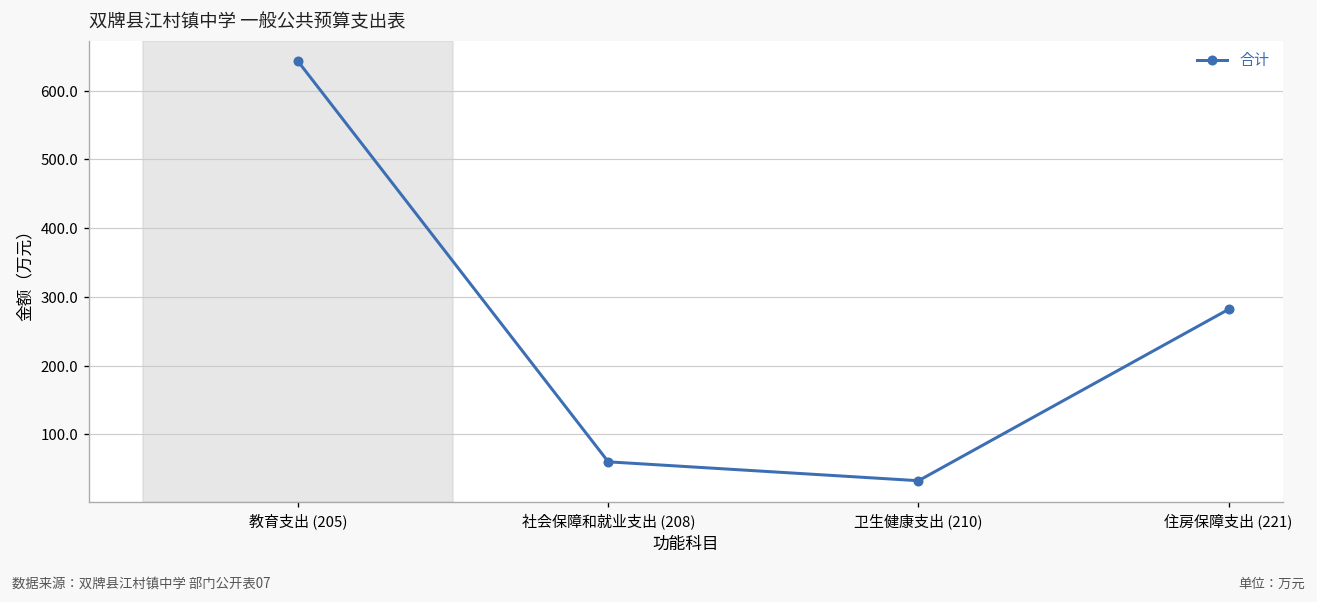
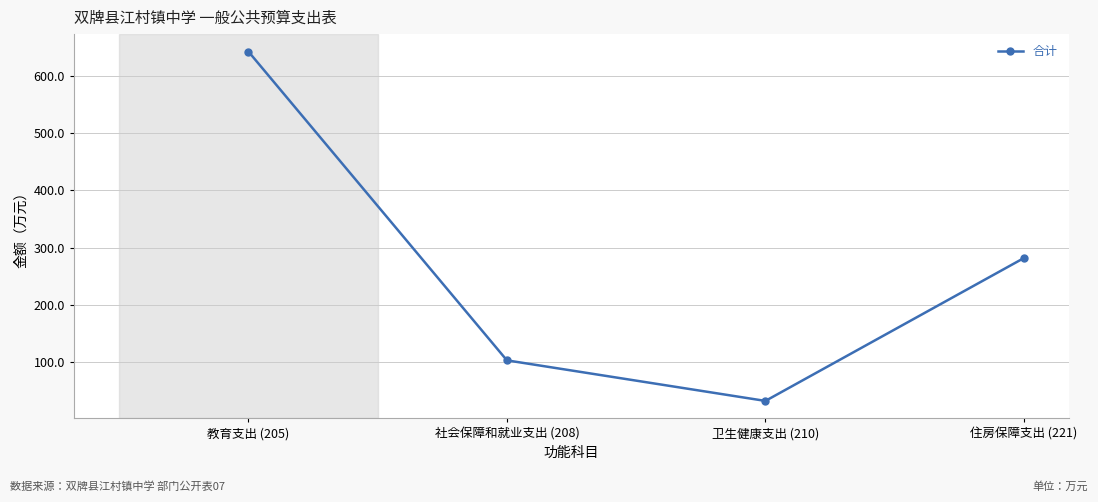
  {
    "教育支出 (205)": 640,
-   "社会保障和就业支出 (208)": 60,
+   "社会保障和就业支出 (208)": 100,
    "卫生健康支出 (210)": 30,
    "住房保障支出 (221)": 280
  }
